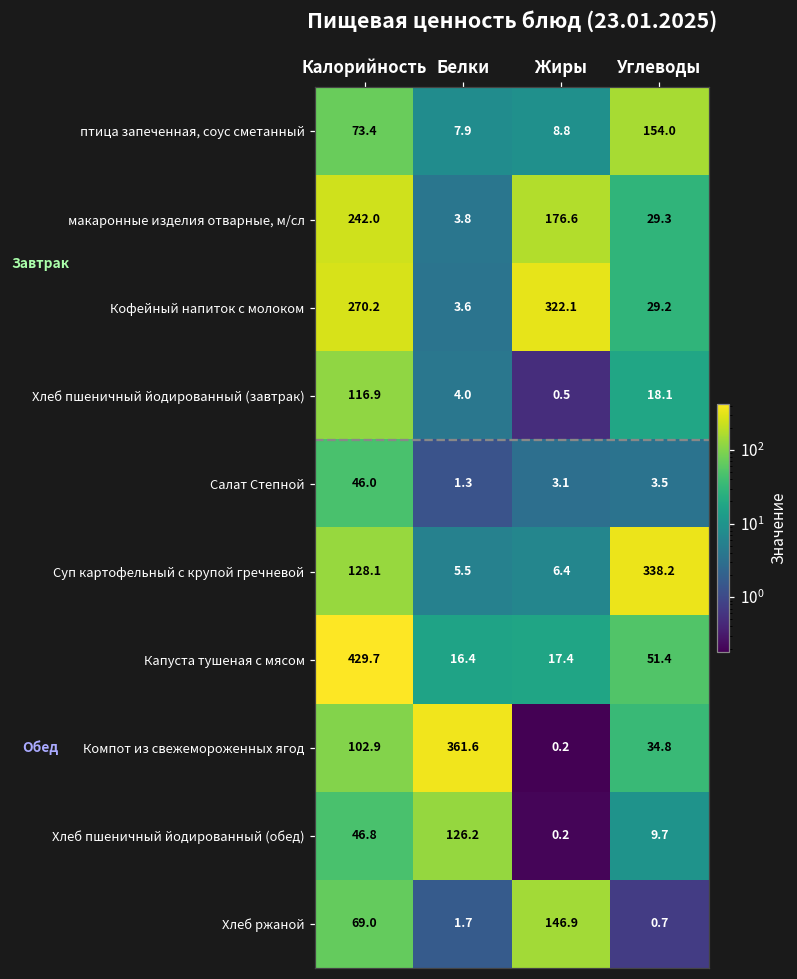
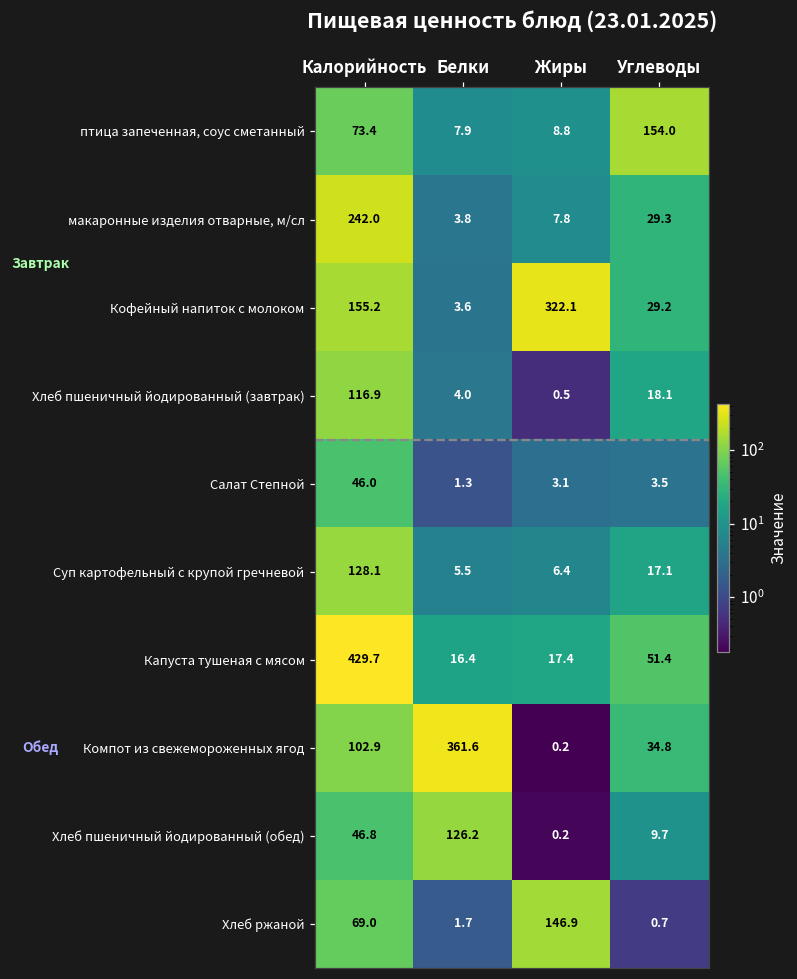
  {
    "птица запеченная, соус сметанный": {
      "Калорийность": 73.4,
      "Белки": 7.9,
      "Жиры": 8.8,
      "Углеводы": 154.0
    },
    "макаронные изделия отварные, м/сл": {
      "Калорийность": 242.0,
      "Белки": 3.8,
-     "Жиры": 176.6,
+     "Жиры": 7.8,
      "Углеводы": 29.3
    },
    "Кофейный напиток с молоком": {
-     "Калорийность": 270.2,
+     "Калорийность": 155.2,
      "Белки": 3.6,
      "Жиры": 322.1,
      "Углеводы": 29.2
    },
    "Хлеб пшеничный йодированный (завтрак)": {
      "Калорийность": 116.9,
      "Белки": 4.0,
      "Жиры": 0.5,
      "Углеводы": 18.1
    },
    "Салат Степной": {
      "Калорийность": 46.0,
      "Белки": 1.3,
      "Жиры": 3.1,
      "Углеводы": 3.5
    },
    "Суп картофельный с крупой гречневой": {
      "Калорийность": 128.1,
      "Белки": 5.5,
      "Жиры": 6.4,
-     "Углеводы": 338.2
+     "Углеводы": 17.1
    },
    "Капуста тушеная с мясом": {
      "Калорийность": 429.7,
      "Белки": 16.4,
      "Жиры": 17.4,
      "Углеводы": 51.4
    },
    "Компот из свежемороженных ягод": {
      "Калорийность": 102.9,
      "Белки": 361.6,
      "Жиры": 0.2,
      "Углеводы": 34.8
    },
    "Хлеб пшеничный йодированный (обед)": {
      "Калорийность": 46.8,
      "Белки": 126.2,
      "Жиры": 0.2,
      "Углеводы": 9.7
    },
    "Хлеб ржаной": {
      "Калорийность": 69.0,
      "Белки": 1.7,
      "Жиры": 146.9,
      "Углеводы": 0.7
    }
  }
